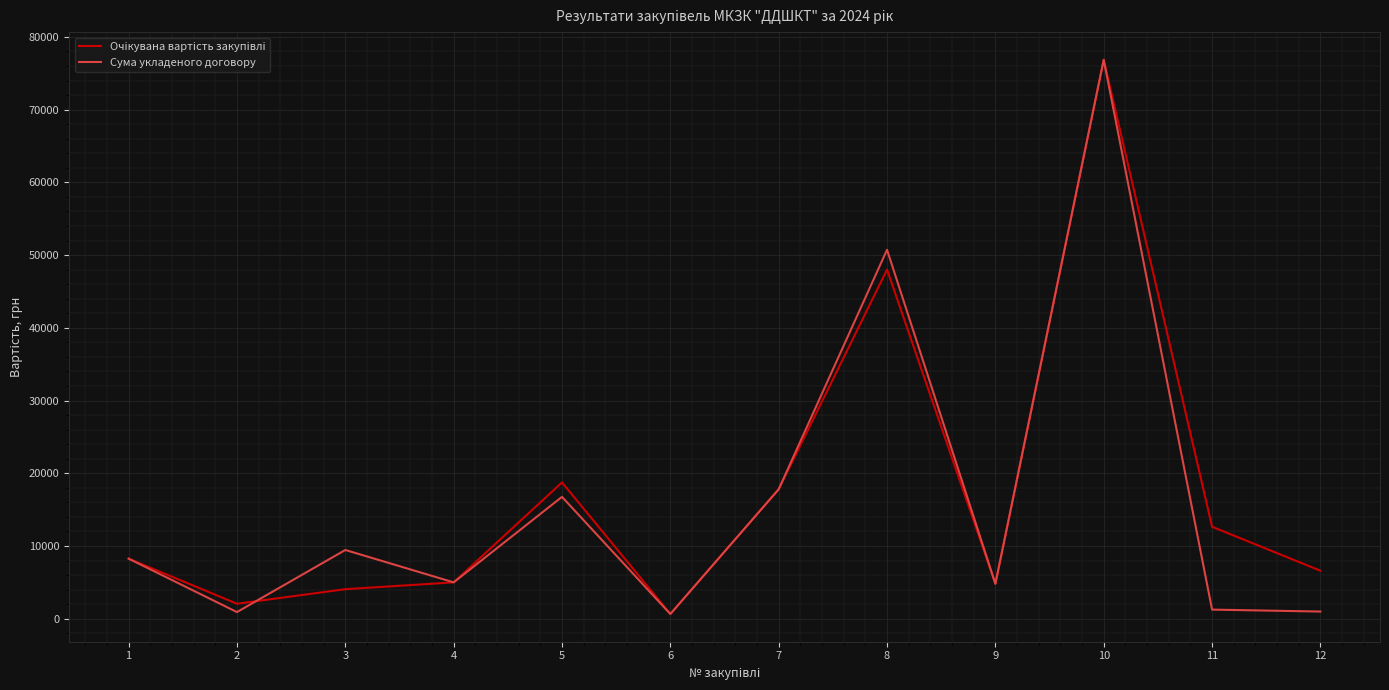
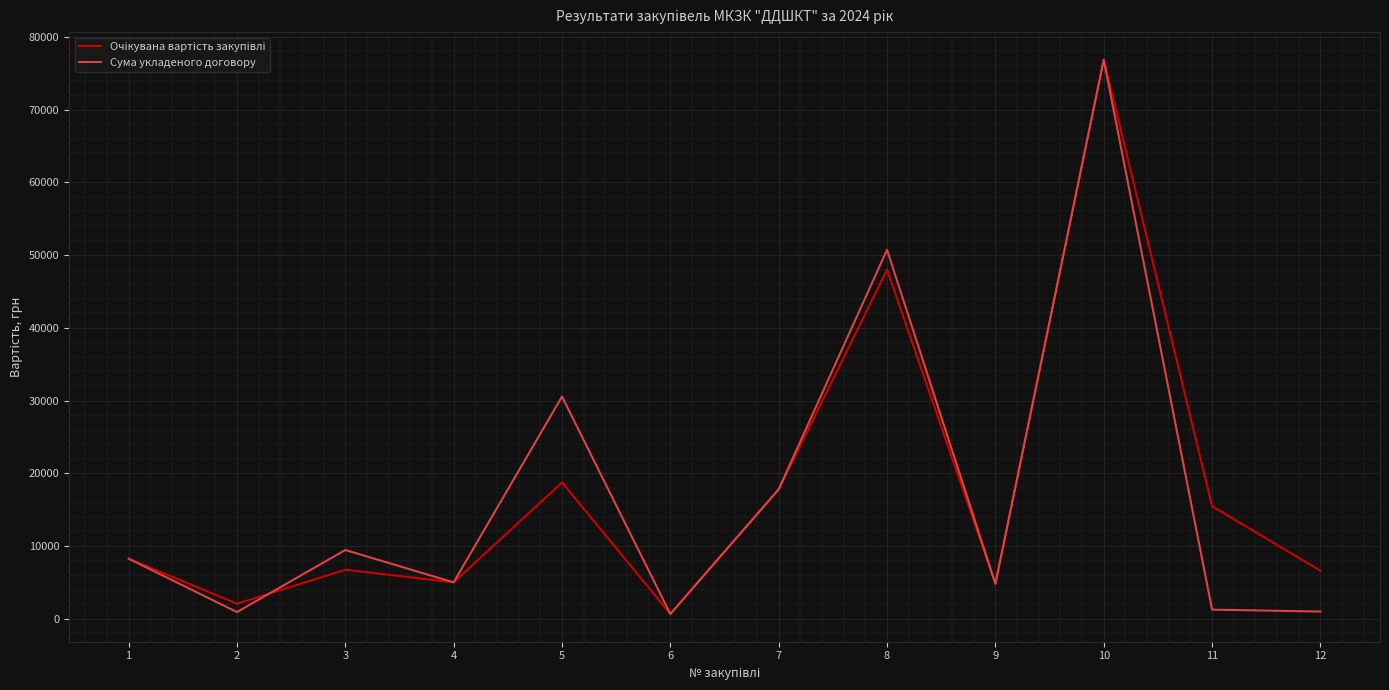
  {
    "Очікувана вартість закупівлі": {
      "2": 2000,
-     "3": 4000,
+     "3": 7000,
      "5": 19000,
      "8": 48000,
-     "11": 13000,
+     "11": 15000,
      "12": 7000
    },
    "Сума укладеного договору": {
      "2": 1000,
      "3": 9000,
-     "5": 17000,
+     "5": 31000,
      "8": 51000,
      "11": 1000,
      "12": 1000
    }
  }
